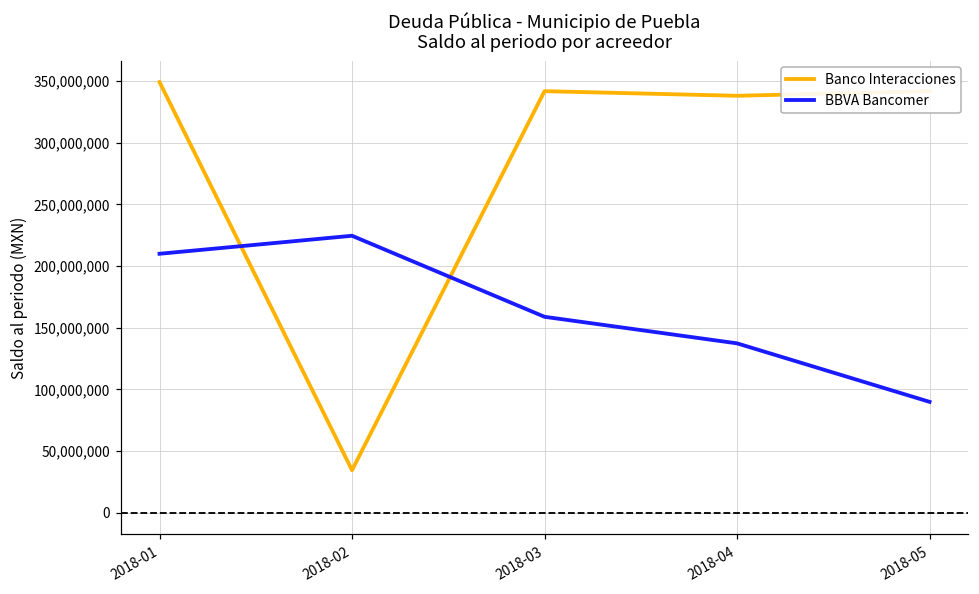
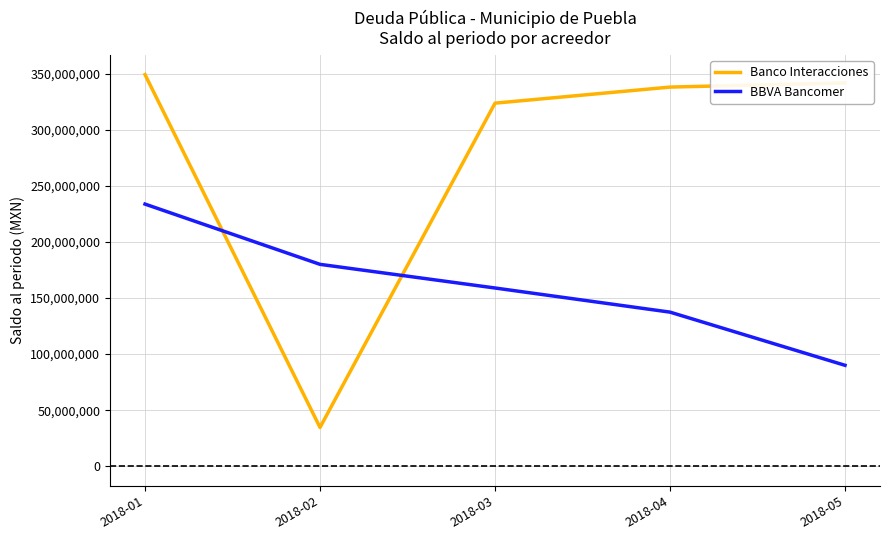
  {
    "Banco Interacciones": {
      "2018-01": "349,000,000",
      "2018-02": "35,000,000",
-     "2018-03": "342,000,000",
+     "2018-03": "324,000,000",
      "2018-04": "338,000,000"
    },
    "BBVA Bancomer": {
-     "2018-01": "210,000,000",
-     "2018-02": "225,000,000",
+     "2018-01": "234,000,000",
+     "2018-02": "180,000,000",
      "2018-03": "159,000,000",
      "2018-04": "137,000,000",
      "2018-05": "90,000,000"
    }
  }
